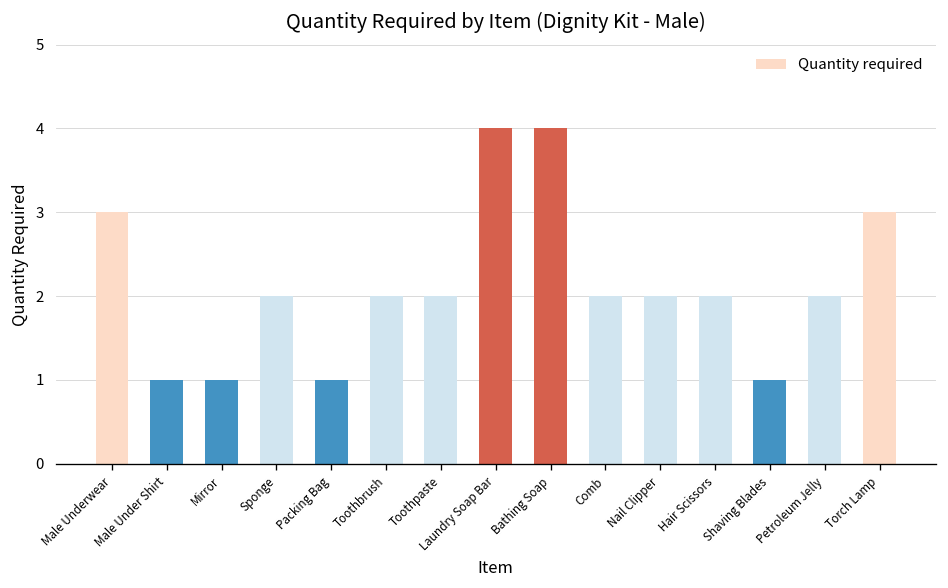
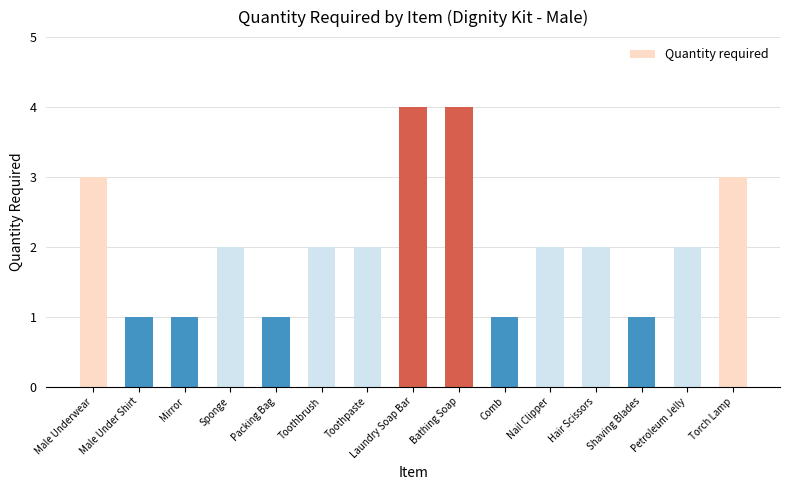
  {
    "Male Underwear": 3,
    "Male Under Shirt": 1,
    "Mirror": 1,
    "Sponge": 2,
    "Packing Bag": 1,
    "Toothbrush": 2,
    "Toothpaste": 2,
    "Laundry Soap Bar": 4,
    "Bathing Soap": 4,
-   "Comb": 2,
+   "Comb": 1,
    "Nail Clipper": 2,
    "Hair Scissors": 2,
    "Shaving Blades": 1,
    "Petroleum Jelly": 2,
    "Torch Lamp": 3
  }
